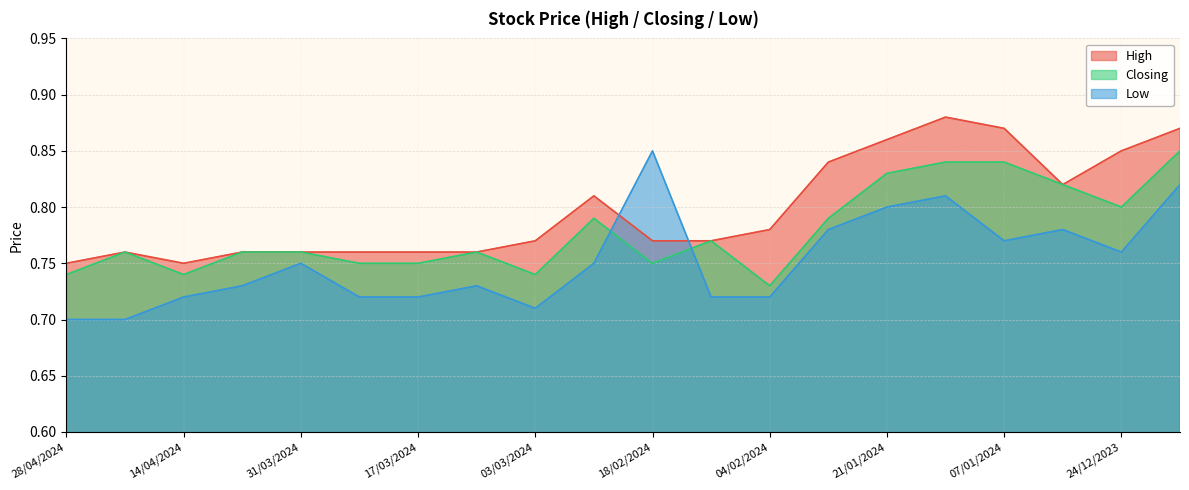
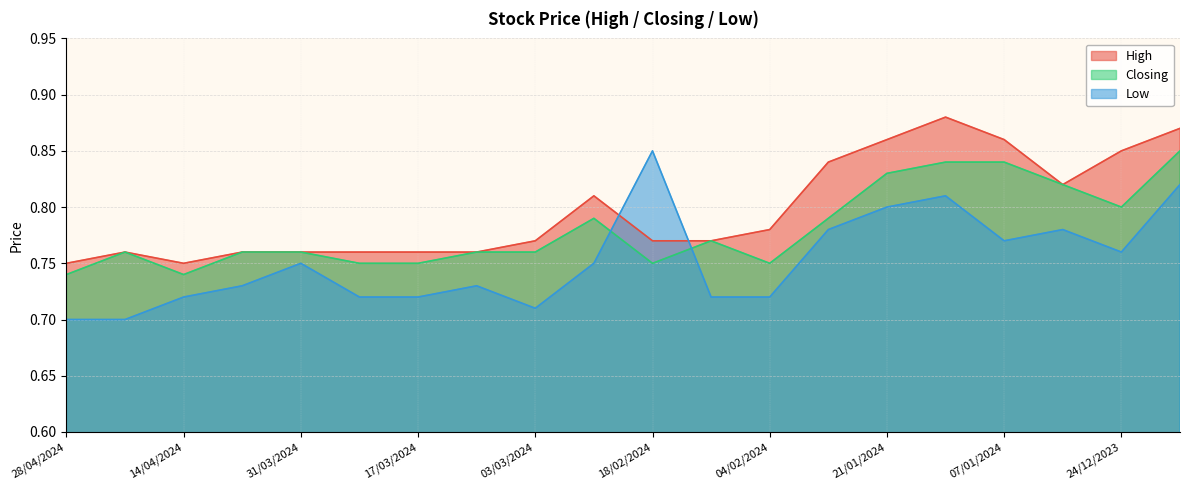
  {
    "High": {
      "28/04/2024": 0.75,
      "14/04/2024": 0.75,
      "17/03/2024": 0.76,
      "03/03/2024": 0.77,
      "18/02/2024": 0.77,
      "04/02/2024": 0.78,
      "21/01/2024": 0.86,
-     "07/01/2024": 0.87,
+     "07/01/2024": 0.86,
      "24/12/2023": 0.85
    },
    "Closing": {
      "28/04/2024": 0.74,
      "14/04/2024": 0.74,
      "17/03/2024": 0.75,
-     "03/03/2024": 0.74,
+     "03/03/2024": 0.76,
      "18/02/2024": 0.75,
-     "04/02/2024": 0.73,
+     "04/02/2024": 0.75,
      "21/01/2024": 0.83,
      "07/01/2024": 0.84,
      "24/12/2023": 0.80
    },
    "Low": {
      "28/04/2024": 0.70,
      "14/04/2024": 0.72,
      "31/03/2024": 0.75,
      "17/03/2024": 0.72,
      "03/03/2024": 0.71,
      "18/02/2024": 0.85,
      "04/02/2024": 0.72,
      "21/01/2024": 0.80,
      "07/01/2024": 0.77,
      "24/12/2023": 0.76
    }
  }
